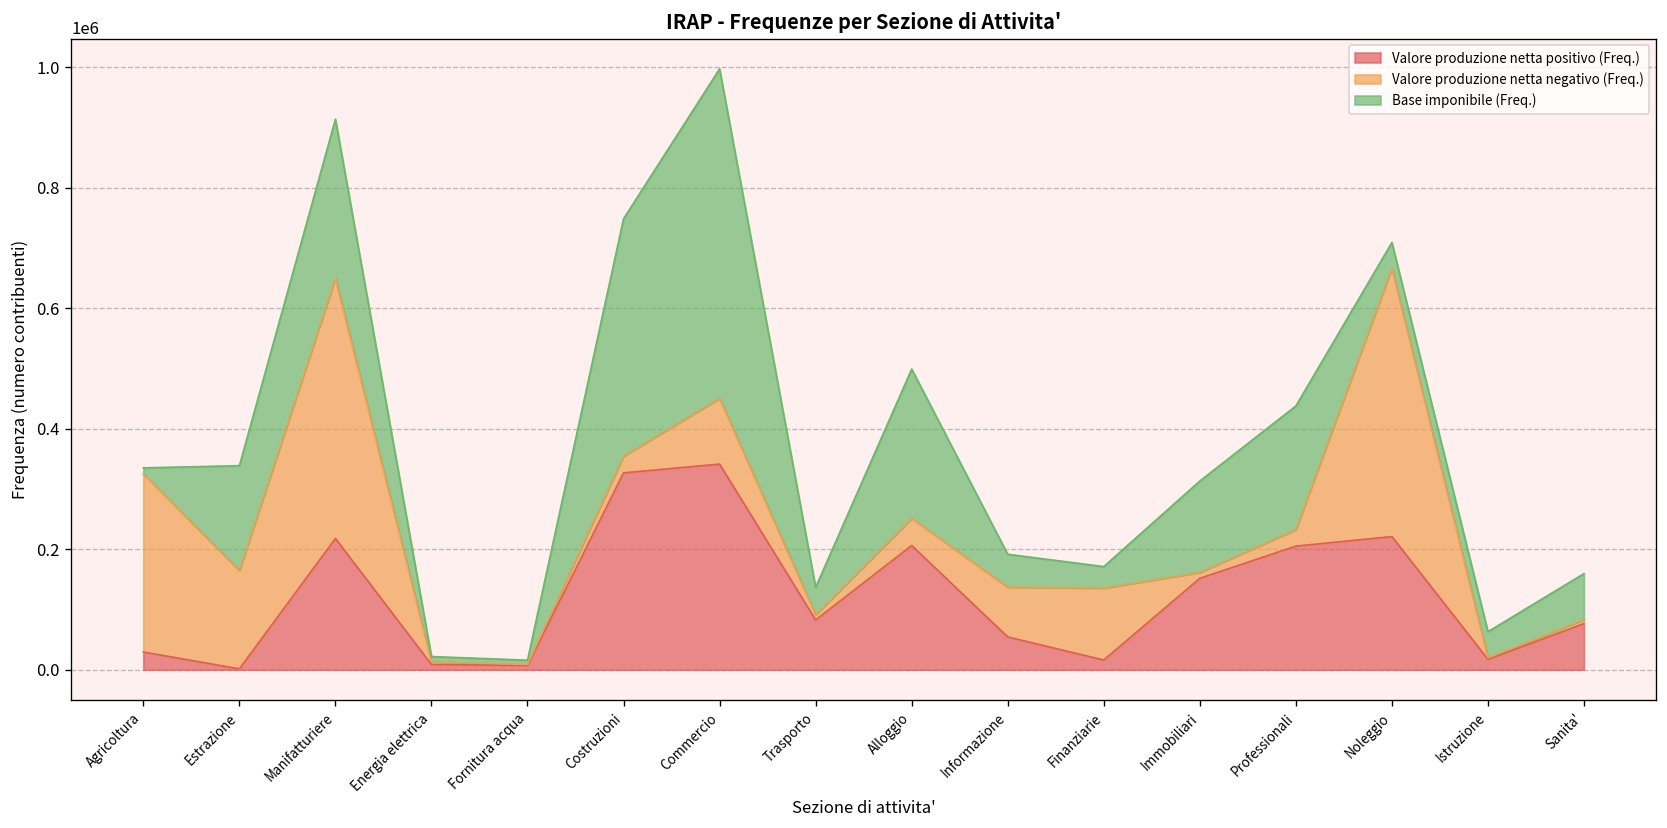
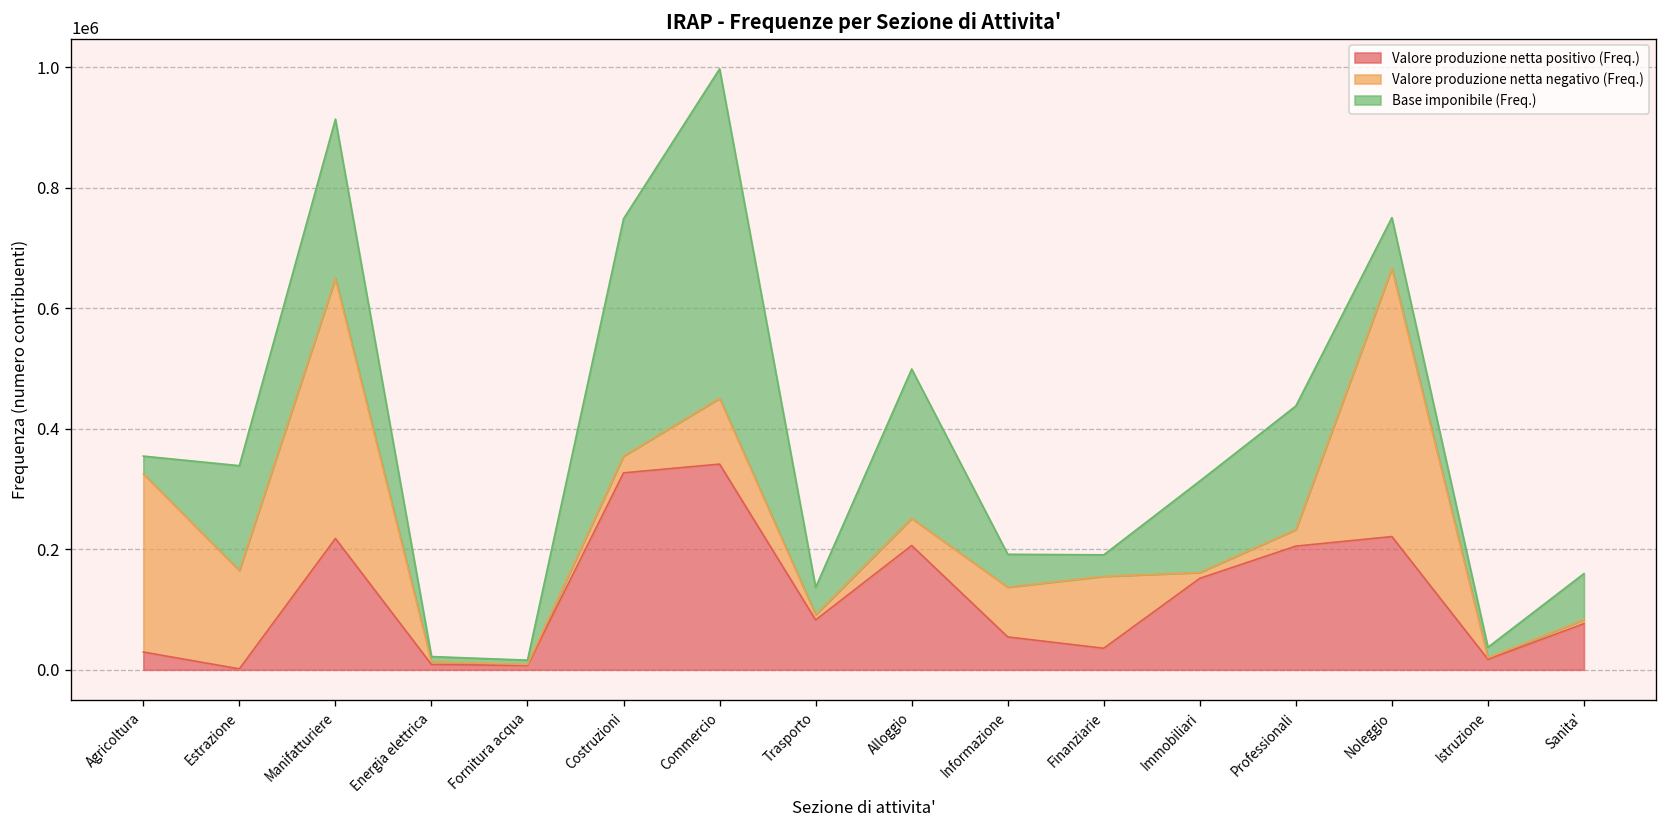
  {
    "Valore produzione netta positivo (Freq.)": {
      "Agricoltura": 30000,
      "Estrazione": 0,
      "Manifatturiere": 220000,
      "Costruzioni": 330000,
      "Commercio": 340000,
      "Trasporto": 80000,
      "Alloggio": 210000,
      "Informazione": 50000,
-     "Finanziarie": 20000,
+     "Finanziarie": 40000,
      "Immobiliari": 150000,
      "Professionali": 210000,
      "Noleggio": 220000,
      "Sanita'": 80000
    },
    "Valore produzione netta negativo (Freq.)": {
      "Agricoltura": 300000,
      "Estrazione": 160000,
      "Manifatturiere": 430000,
      "Costruzioni": 30000,
      "Commercio": 110000,
      "Trasporto": 10000,
      "Alloggio": 50000,
      "Informazione": 80000,
      "Finanziarie": 120000,
      "Immobiliari": 10000,
      "Professionali": 30000,
      "Noleggio": 450000,
      "Sanita'": 10000
    },
    "Base imponibile (Freq.)": {
-     "Agricoltura": 10000,
+     "Agricoltura": 30000,
      "Estrazione": 170000,
      "Manifatturiere": 260000,
      "Energia elettrica": 10000,
      "Fornitura acqua": 10000,
      "Costruzioni": 390000,
      "Commercio": 550000,
      "Trasporto": 50000,
      "Alloggio": 250000,
      "Informazione": 50000,
      "Finanziarie": 40000,
      "Immobiliari": 150000,
      "Professionali": 210000,
-     "Noleggio": 40000,
-     "Istruzione": 40000,
+     "Noleggio": 80000,
+     "Istruzione": 20000,
      "Sanita'": 80000
    }
  }
